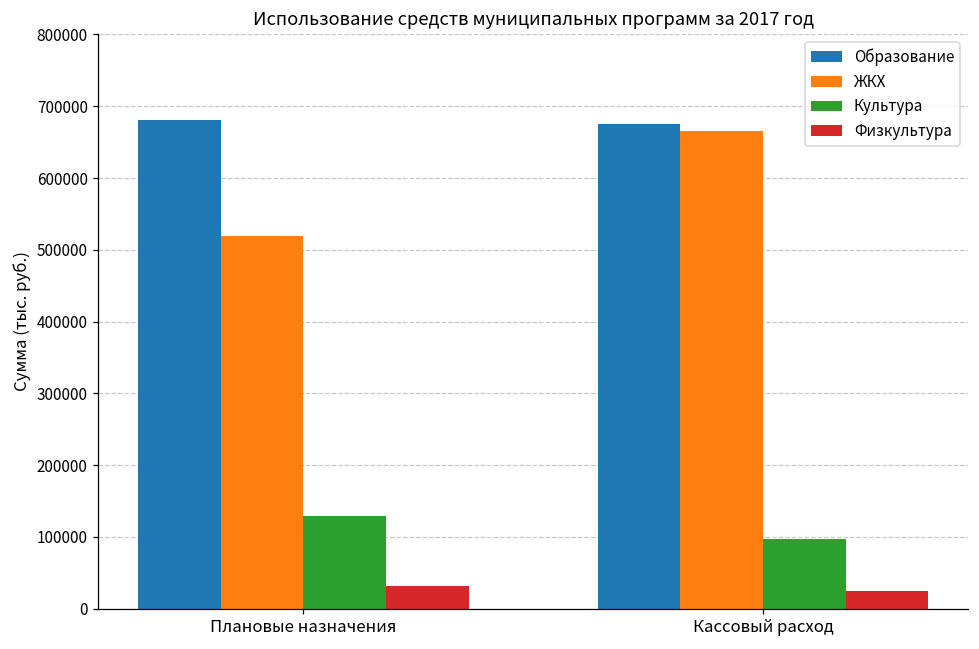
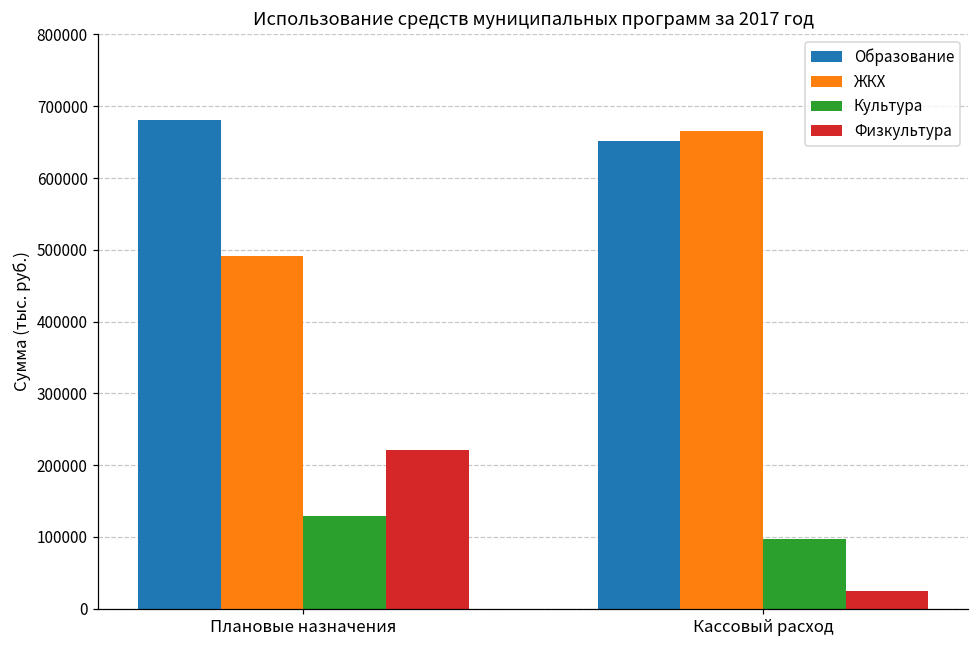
  {
    "Образование": {
      "Плановые назначения": 680000,
-     "Кассовый расход": 680000
+     "Кассовый расход": 650000
    },
    "ЖКХ": {
-     "Плановые назначения": 520000,
+     "Плановые назначения": 490000,
      "Кассовый расход": 670000
    },
    "Культура": {
      "Плановые назначения": 130000,
      "Кассовый расход": 100000
    },
    "Физкультура": {
-     "Плановые назначения": 30000,
+     "Плановые назначения": 220000,
      "Кассовый расход": 20000
    }
  }
